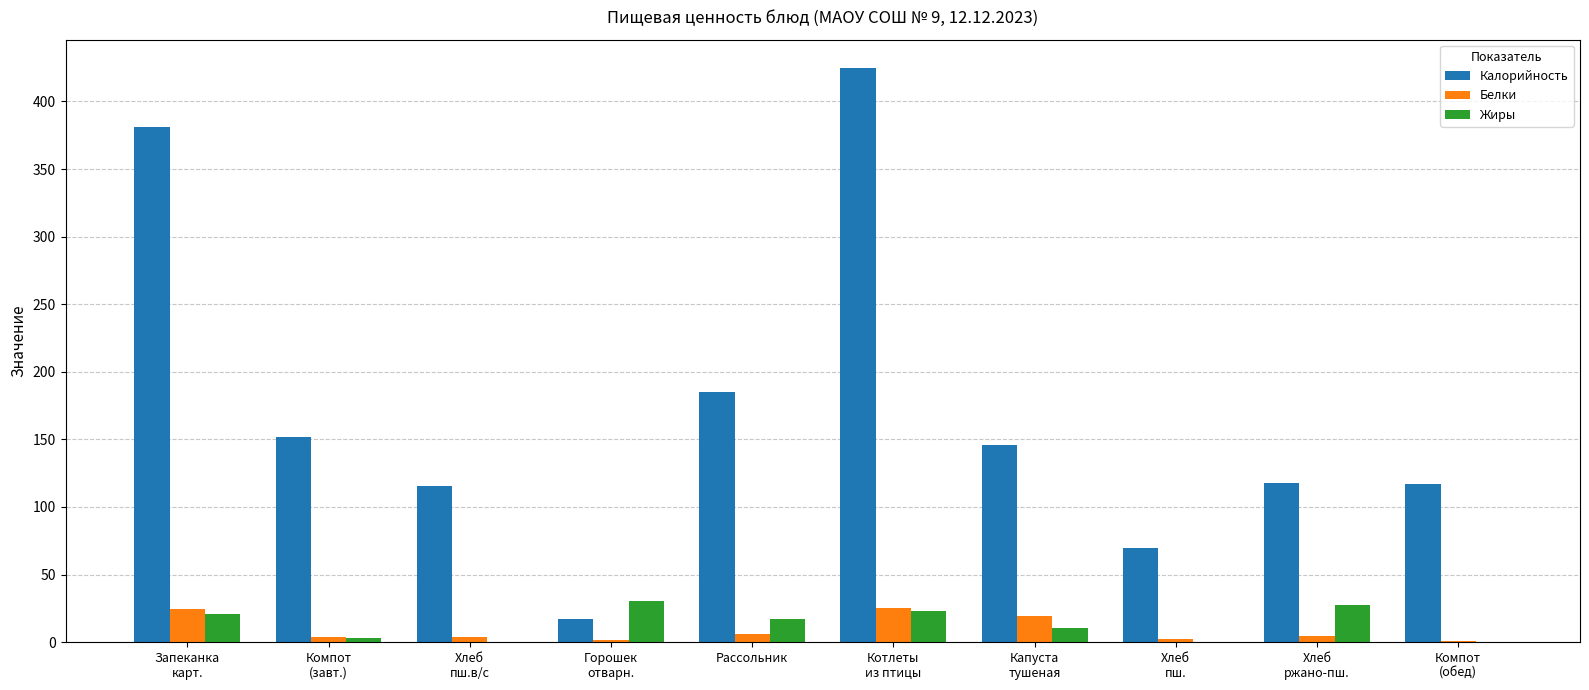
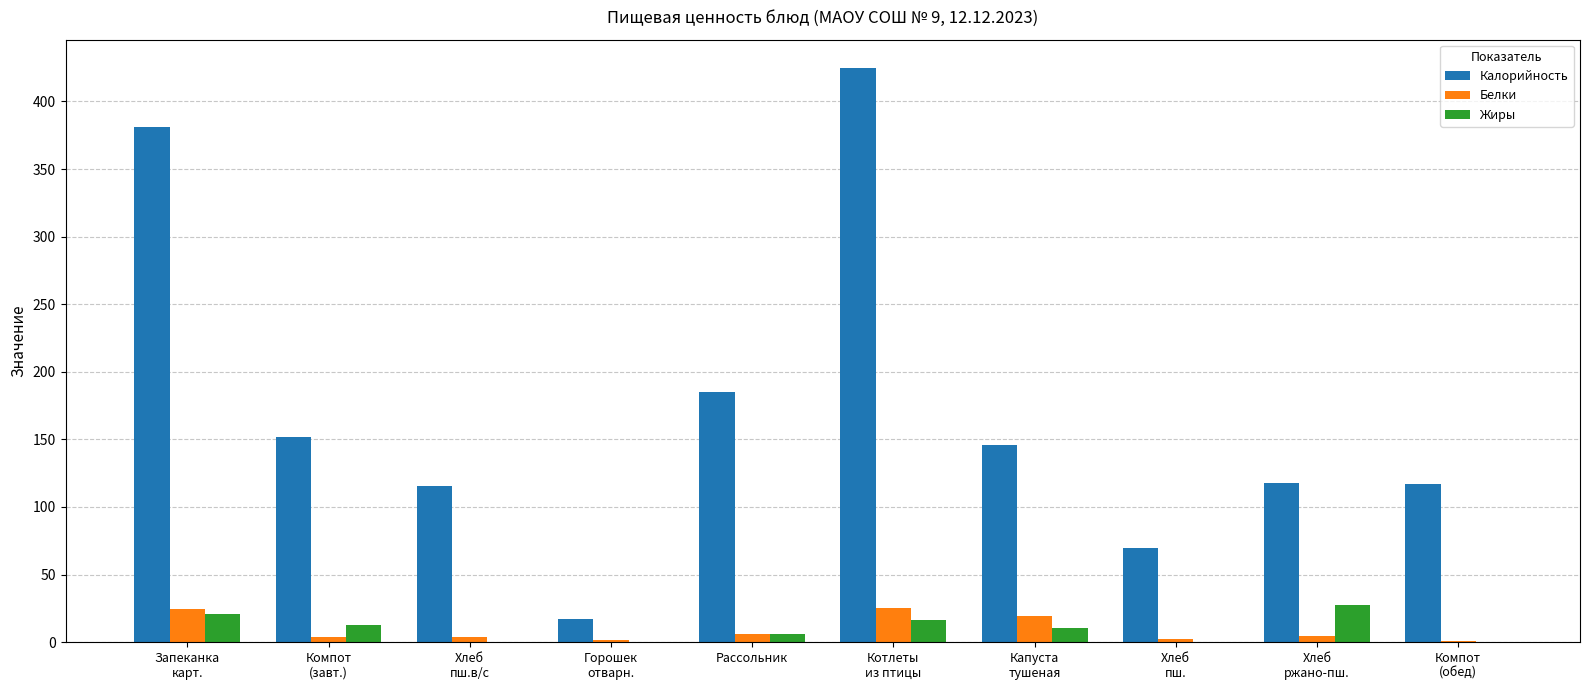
  {
    "Калорийность": {
      "Запеканка карт.": 381,
      "Компот (завт.)": 152,
      "Хлеб пш.в/с": 116,
      "Горошек отварн.": 17,
      "Рассольник": 185,
      "Котлеты из птицы": 425,
      "Капуста тушеная": 146,
      "Хлеб пш.": 69,
      "Хлеб ржано-пш.": 118,
      "Компот (обед)": 117
    },
    "Белки": {
      "Запеканка карт.": 24,
      "Компот (завт.)": 4,
      "Хлеб пш.в/с": 4,
      "Горошек отварн.": 2,
      "Рассольник": 6,
      "Котлеты из птицы": 25,
      "Капуста тушеная": 19,
      "Хлеб пш.": 2,
      "Хлеб ржано-пш.": 5
    },
    "Жиры": {
      "Запеканка карт.": 21,
-     "Компот (завт.)": 3,
-     "Горошек отварн.": 31,
-     "Рассольник": 17,
-     "Котлеты из птицы": 23,
+     "Компот (завт.)": 13,
+     "Горошек отварн.": 0,
+     "Рассольник": 6,
+     "Котлеты из птицы": 16,
      "Капуста тушеная": 10,
      "Хлеб ржано-пш.": 28,
      "Компот (обед)": 0
    }
  }
